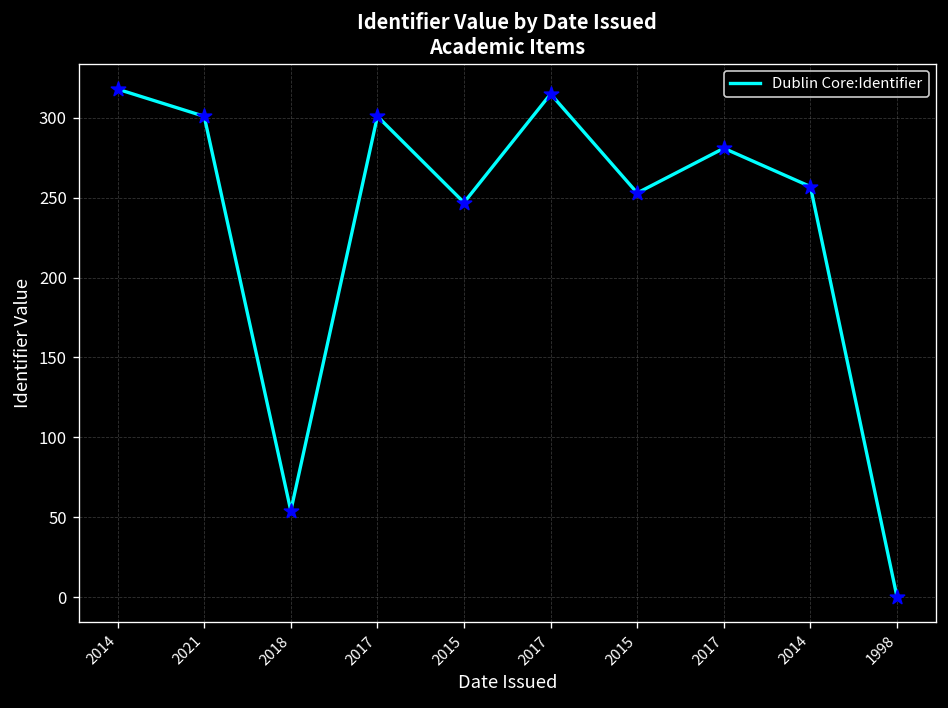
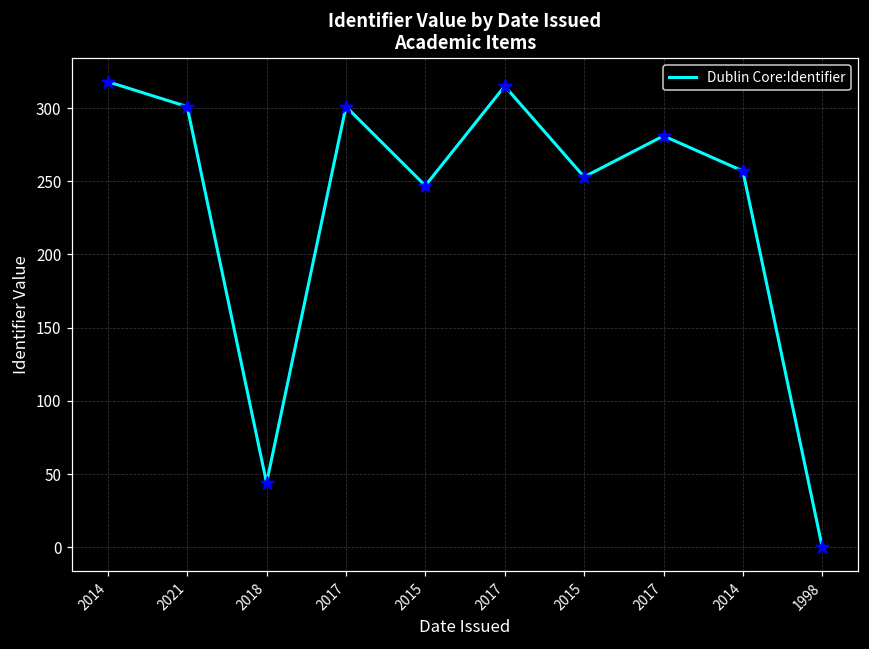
  {
    "2021": 301,
-   "2018": 54,
+   "2018": 44,
    "1998": 0
  }
